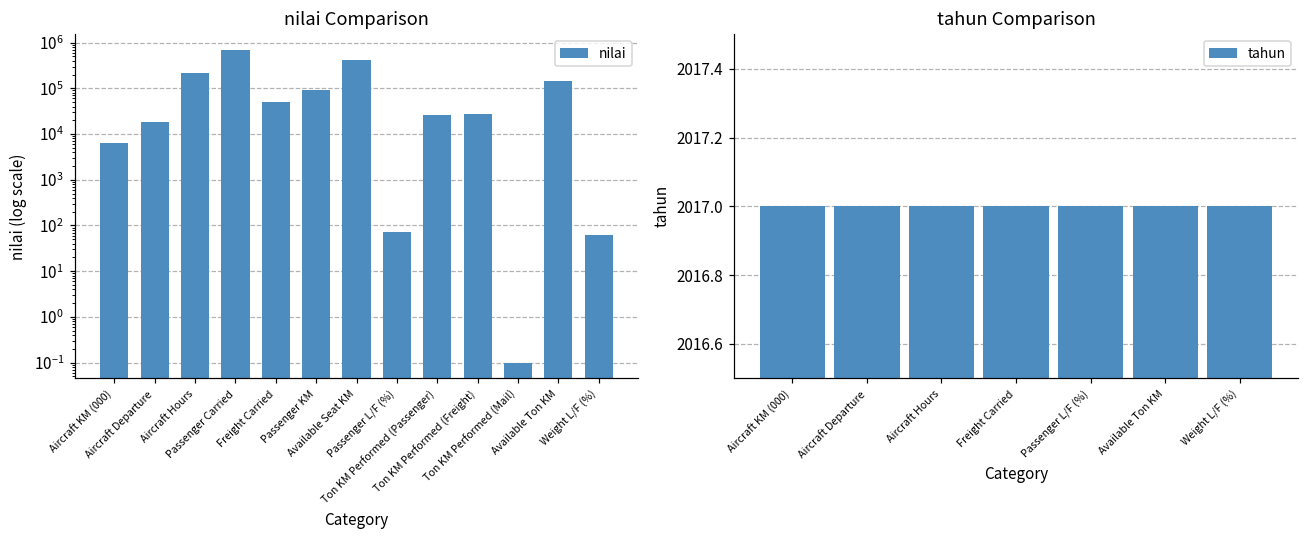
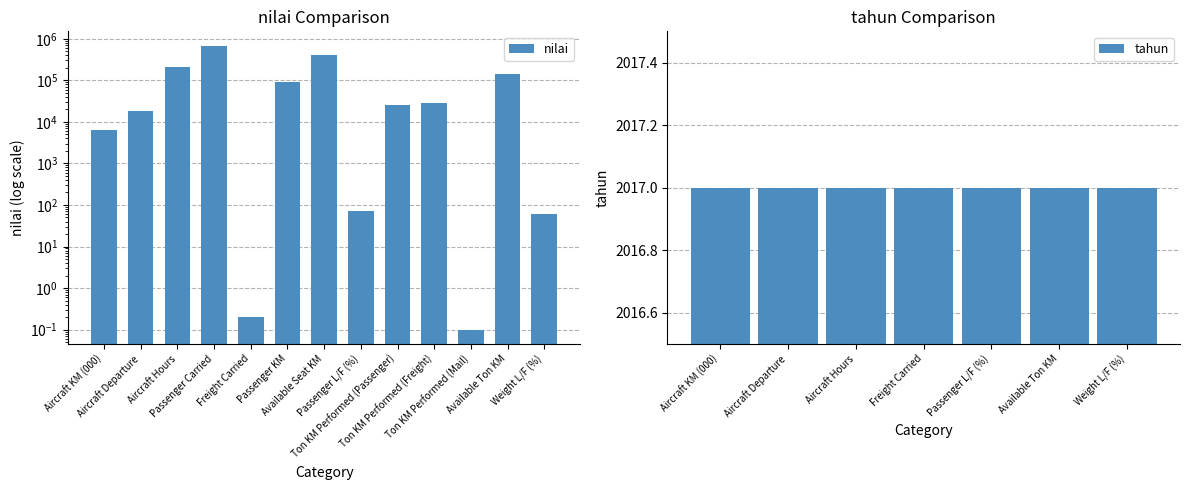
  {
    "nilai Comparison": {
      "Aircraft KM (000)": 6000,
      "Aircraft Departure": 20000,
      "Aircraft Hours": 200000,
      "Passenger Carried": 700000,
-     "Freight Carried": 50000,
+     "Freight Carried": 0.2,
      "Passenger KM": 90000,
      "Available Seat KM": 400000,
      "Passenger L/F (%)": 70,
      "Ton KM Performed (Passenger)": 30000,
      "Ton KM Performed (Freight)": 30000,
      "Ton KM Performed (Mail)": 0.1,
      "Available Ton KM": 140000,
      "Weight L/F (%)": 60
    },
    "tahun Comparison": {
      "Aircraft KM (000)": 2017.00,
      "Aircraft Departure": 2017.00,
      "Aircraft Hours": 2017.00,
      "Freight Carried": 2017.00,
      "Passenger L/F (%)": 2017.00,
      "Available Ton KM": 2017.00,
      "Weight L/F (%)": 2017.00
    }
  }
